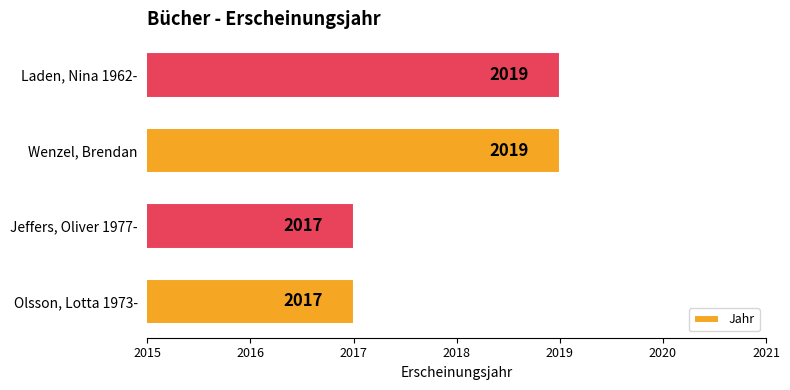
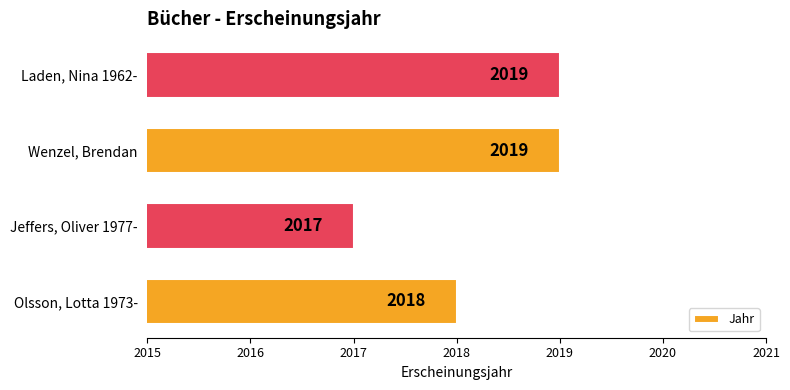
  {
    "Laden, Nina 1962-": 2019,
    "Wenzel, Brendan": 2019,
    "Jeffers, Oliver 1977-": 2017,
-   "Olsson, Lotta 1973-": 2017
+   "Olsson, Lotta 1973-": 2018
  }
